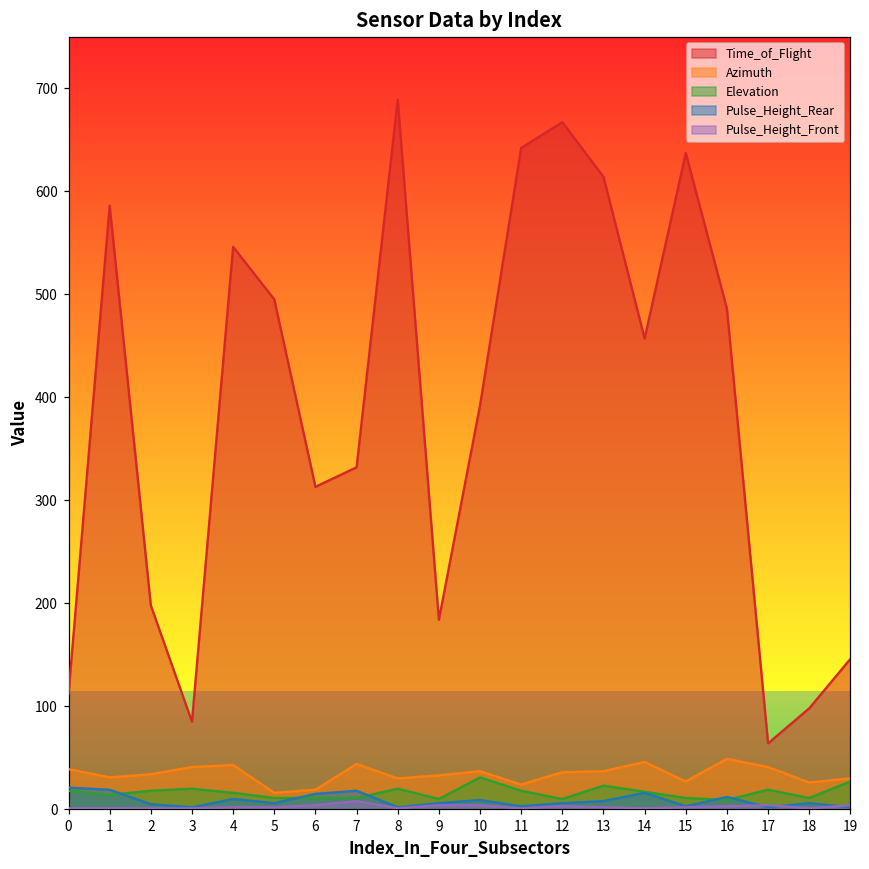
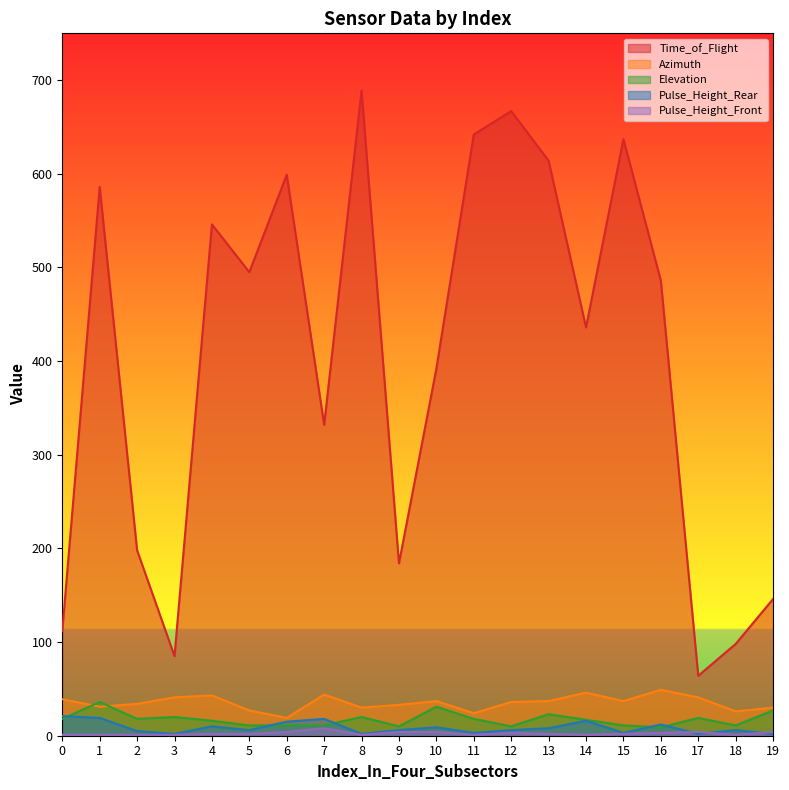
  {
    "Time_of_Flight": {
      "0": 110,
      "1": 590,
      "2": 200,
      "3": 90,
      "4": 550,
      "5": 500,
-     "6": 310,
+     "6": 600,
      "7": 330,
      "8": 690,
      "9": 180,
      "10": 390,
      "11": 640,
      "12": 670,
      "13": 610,
-     "14": 460,
+     "14": 440,
      "15": 640,
      "16": 490,
      "17": 60,
      "18": 100,
      "19": 150
    },
    "Azimuth": {
      "0": 40,
      "1": 30,
      "2": 30,
      "3": 40,
      "4": 40,
-     "5": 20,
+     "5": 30,
      "6": 20,
      "7": 40,
      "8": 30,
      "9": 30,
      "10": 40,
      "11": 20,
      "12": 40,
      "13": 40,
      "14": 50,
-     "15": 30,
+     "15": 40,
      "16": 50,
      "17": 40,
      "18": 30,
      "19": 30
    },
    "Elevation": {
      "0": 20,
-     "1": 10,
+     "1": 40,
      "2": 20,
      "3": 20,
      "4": 20,
      "5": 10,
      "6": 10,
      "7": 10,
      "8": 20,
      "9": 10,
      "10": 30,
      "11": 20,
      "12": 10,
      "13": 20,
      "15": 10,
      "16": 10,
      "17": 20,
      "18": 10,
      "19": 30
    },
    "Pulse_Height_Rear": {
      "0": 20,
      "1": 20,
      "2": 10,
      "4": 10,
      "5": 10,
      "6": 20,
      "7": 20,
      "10": 10,
      "12": 10,
      "13": 10,
      "16": 10,
      "18": 10
    },
    "Pulse_Height_Front": {
      "0": 0,
      "1": 0,
      "2": 0,
      "4": 0,
      "5": 0,
      "6": 0,
      "7": 10,
      "10": 0,
      "12": 0,
      "13": 0,
      "14": 0,
      "16": 0,
      "18": 0
    }
  }
